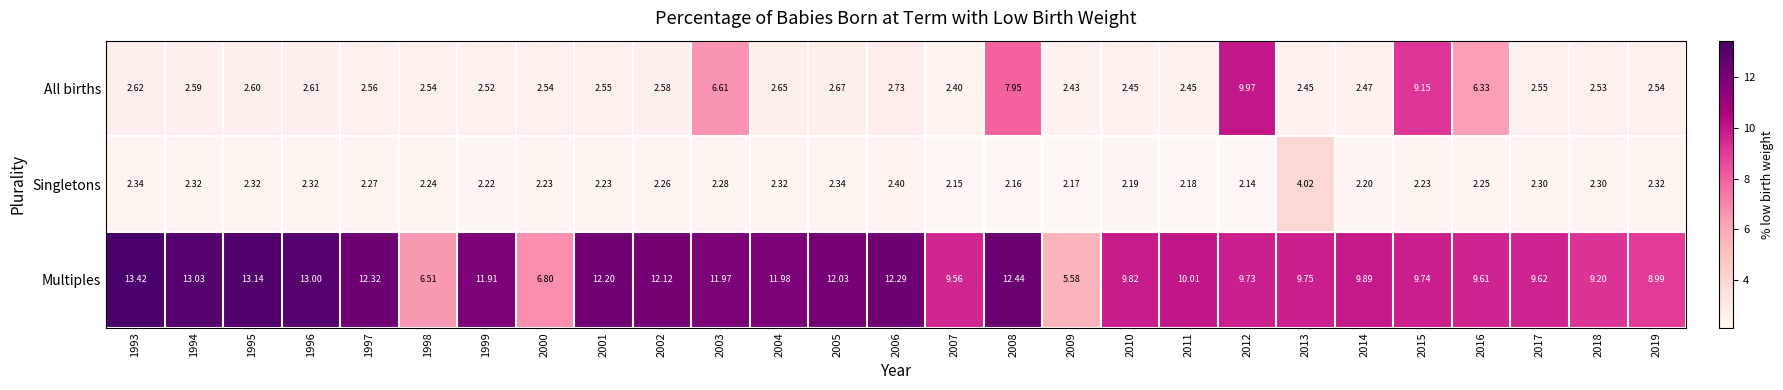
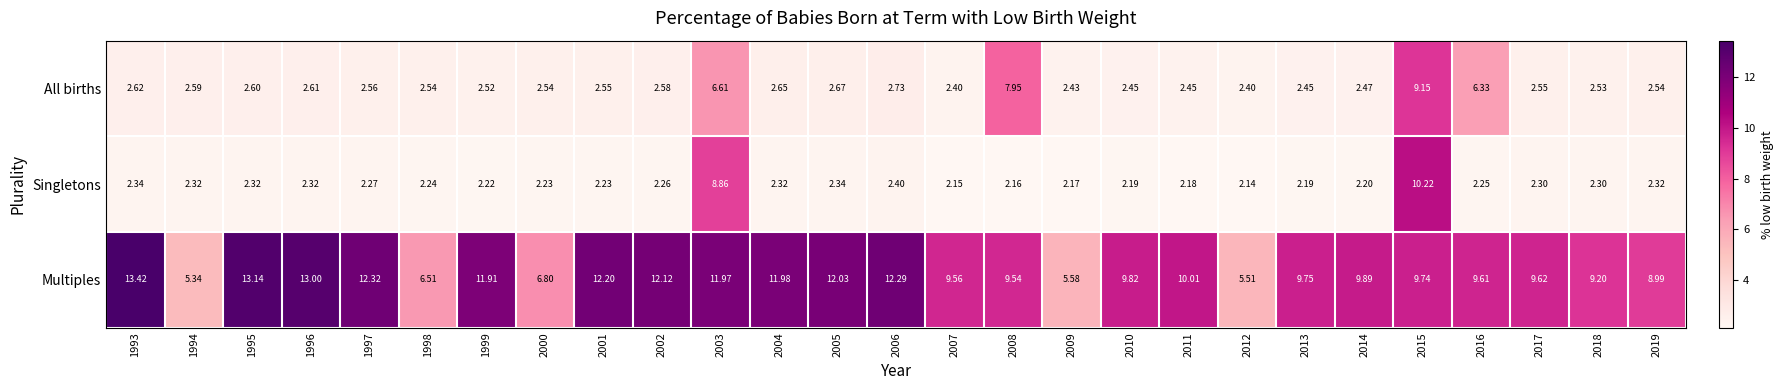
  {
    "All births": {
      "1993": 2.62,
      "1994": 2.59,
      "1995": 2.60,
      "1996": 2.61,
      "1997": 2.56,
      "1998": 2.54,
      "1999": 2.52,
      "2000": 2.54,
      "2001": 2.55,
      "2002": 2.58,
      "2003": 6.61,
      "2004": 2.65,
      "2005": 2.67,
      "2006": 2.73,
      "2007": 2.40,
      "2008": 7.95,
      "2009": 2.43,
      "2010": 2.45,
      "2011": 2.45,
-     "2012": 9.97,
+     "2012": 2.40,
      "2013": 2.45,
      "2014": 2.47,
      "2015": 9.15,
      "2016": 6.33,
      "2017": 2.55,
      "2018": 2.53,
      "2019": 2.54
    },
    "Singletons": {
      "1993": 2.34,
      "1994": 2.32,
      "1995": 2.32,
      "1996": 2.32,
      "1997": 2.27,
      "1998": 2.24,
      "1999": 2.22,
      "2000": 2.23,
      "2001": 2.23,
      "2002": 2.26,
-     "2003": 2.28,
+     "2003": 8.86,
      "2004": 2.32,
      "2005": 2.34,
      "2006": 2.40,
      "2007": 2.15,
      "2008": 2.16,
      "2009": 2.17,
      "2010": 2.19,
      "2011": 2.18,
      "2012": 2.14,
-     "2013": 4.02,
+     "2013": 2.19,
      "2014": 2.20,
-     "2015": 2.23,
+     "2015": 10.22,
      "2016": 2.25,
      "2017": 2.30,
      "2018": 2.30,
      "2019": 2.32
    },
    "Multiples": {
      "1993": 13.42,
-     "1994": 13.03,
+     "1994": 5.34,
      "1995": 13.14,
      "1996": 13.00,
      "1997": 12.32,
      "1998": 6.51,
      "1999": 11.91,
      "2000": 6.80,
      "2001": 12.20,
      "2002": 12.12,
      "2003": 11.97,
      "2004": 11.98,
      "2005": 12.03,
      "2006": 12.29,
      "2007": 9.56,
-     "2008": 12.44,
+     "2008": 9.54,
      "2009": 5.58,
      "2010": 9.82,
      "2011": 10.01,
-     "2012": 9.73,
+     "2012": 5.51,
      "2013": 9.75,
      "2014": 9.89,
      "2015": 9.74,
      "2016": 9.61,
      "2017": 9.62,
      "2018": 9.20,
      "2019": 8.99
    }
  }
